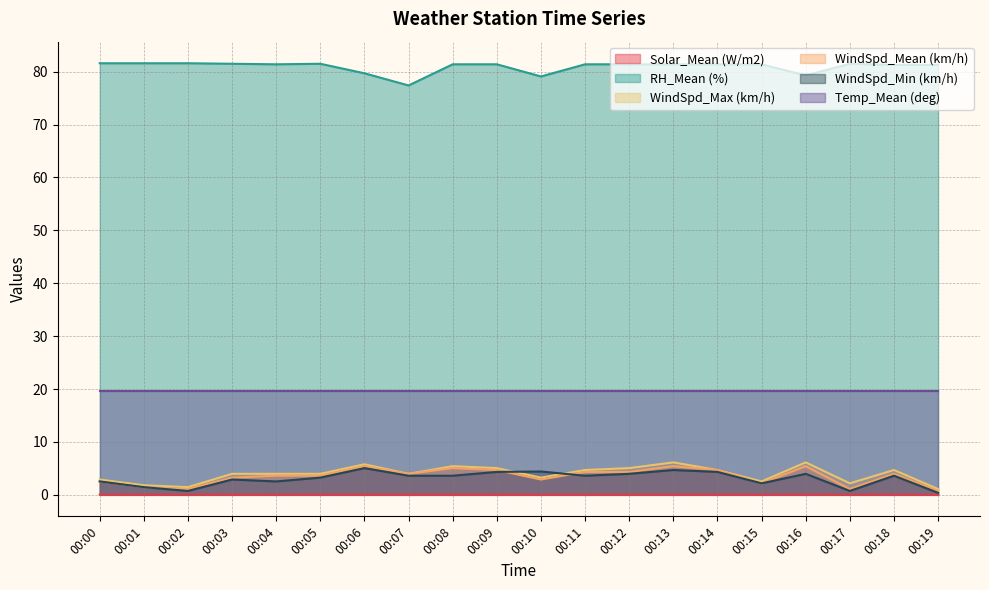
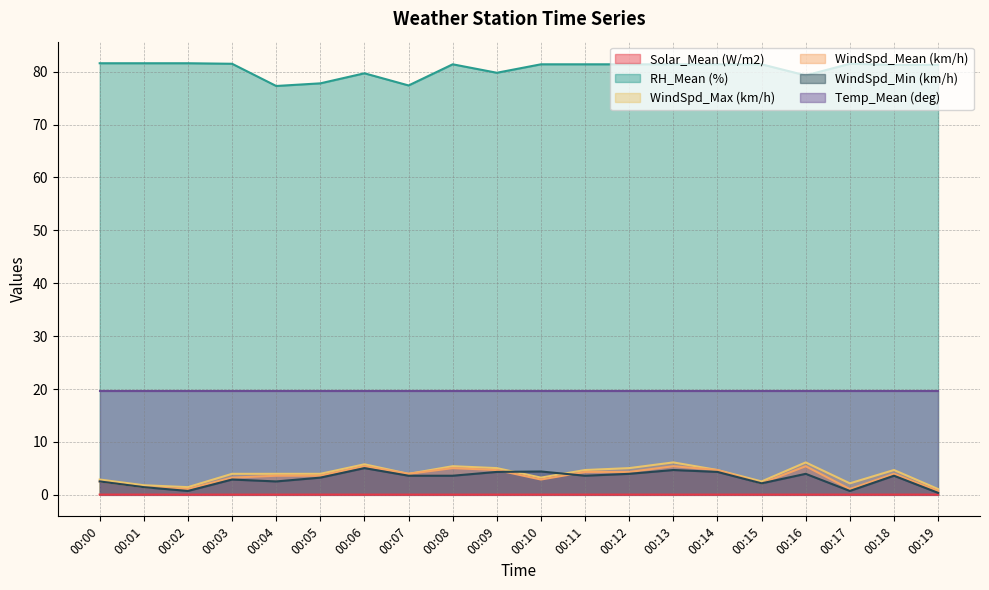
  {
    "Solar_Mean (W/m2)": {
      "00:00": 0,
      "00:01": 0,
      "00:02": 0,
      "00:03": 0,
      "00:04": 0,
      "00:05": 0,
      "00:06": 0,
      "00:07": 0,
      "00:08": 0,
      "00:09": 0,
      "00:10": 0,
      "00:11": 0,
      "00:12": 0,
      "00:13": 0,
      "00:14": 0,
      "00:15": 0,
      "00:16": 0,
      "00:17": 0,
      "00:18": 0
    },
    "RH_Mean (%)": {
      "00:00": 82,
      "00:01": 82,
      "00:02": 82,
      "00:03": 82,
-     "00:04": 81,
-     "00:05": 82,
+     "00:04": 77,
+     "00:05": 78,
      "00:06": 80,
      "00:07": 77,
      "00:08": 81,
-     "00:09": 81,
-     "00:10": 79,
+     "00:09": 80,
+     "00:10": 81,
      "00:11": 81
    },
    "WindSpd_Min (km/h)": {
      "00:04": 3,
      "00:08": 4,
      "00:10": 4,
      "00:11": 4,
      "00:13": 5,
      "00:16": 4
    },
    "Temp_Mean (deg)": {
      "00:00": 20,
      "00:01": 20,
      "00:02": 20,
      "00:03": 20,
      "00:04": 20,
      "00:05": 20,
      "00:06": 20,
      "00:07": 20,
      "00:08": 20,
      "00:09": 20,
      "00:10": 20,
      "00:11": 20,
      "00:12": 20,
      "00:13": 20,
      "00:14": 20,
      "00:15": 20,
      "00:16": 20,
      "00:17": 20,
      "00:18": 20,
      "00:19": 20
    }
  }
